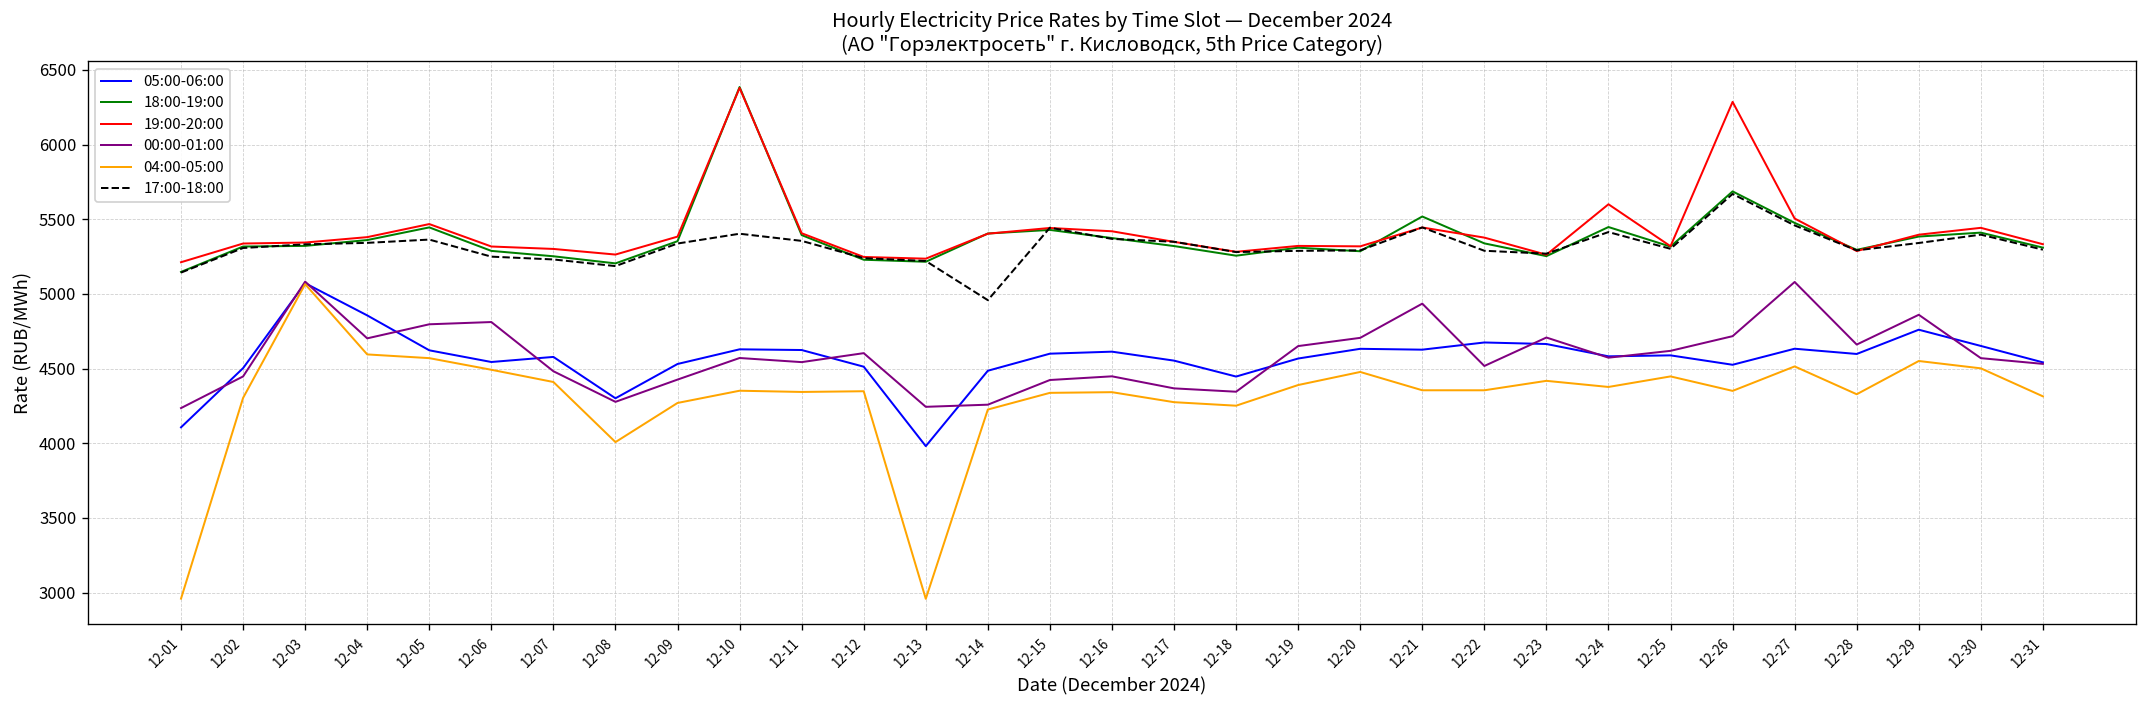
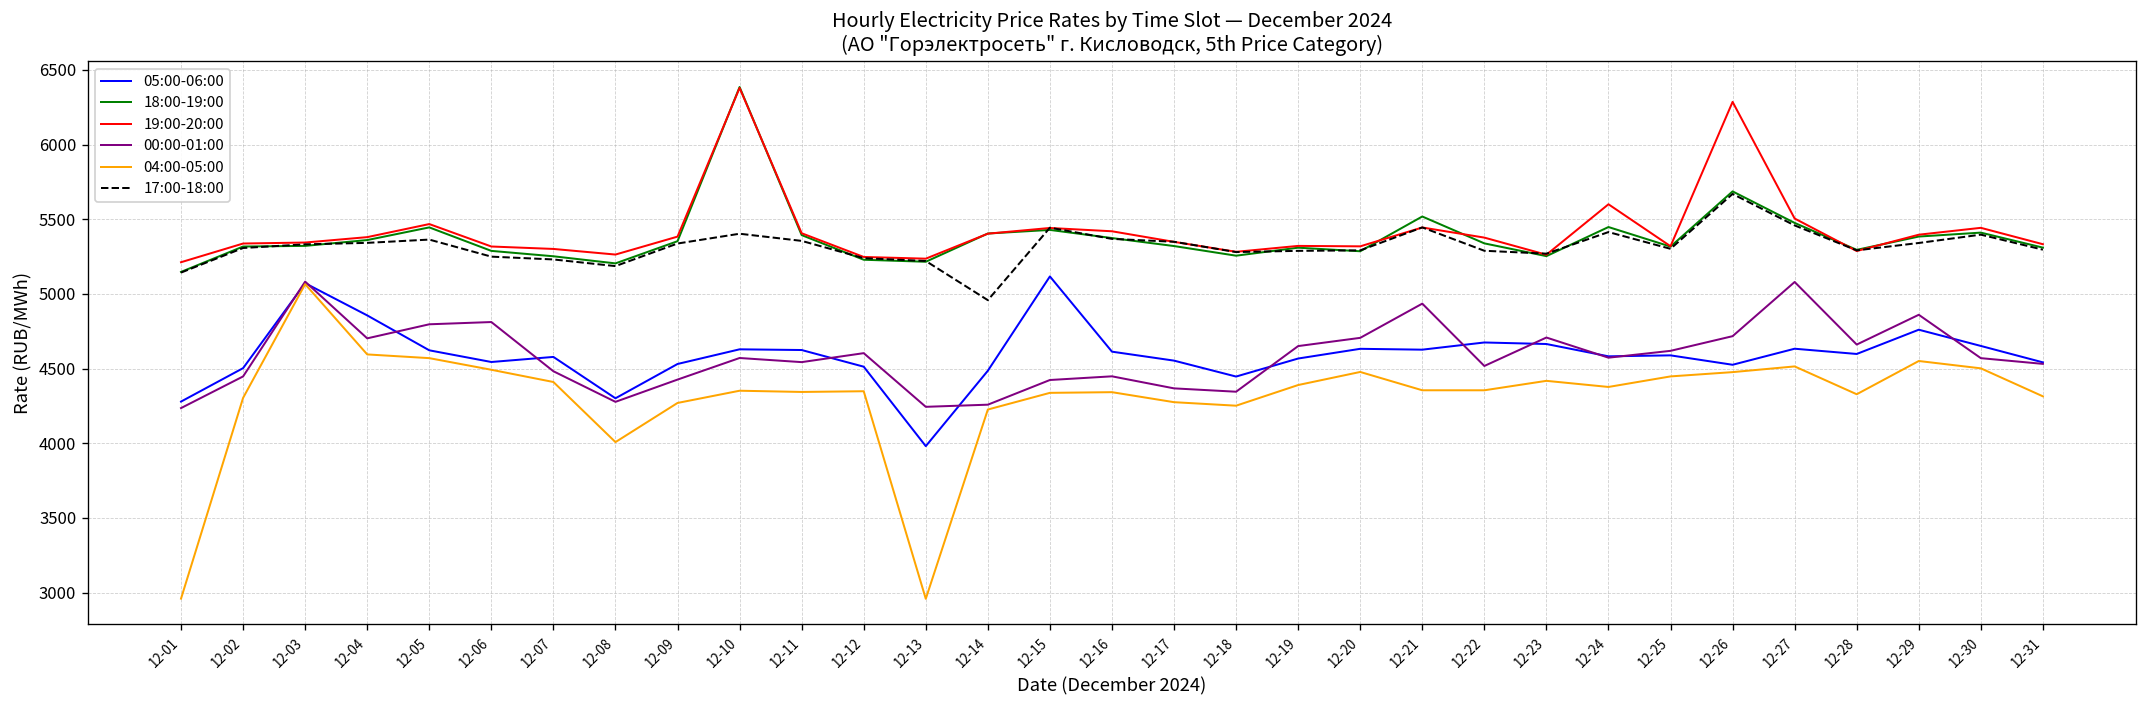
  {
    "05:00-06:00": {
-     "12-01": 4110,
+     "12-01": 4280,
      "12-02": 4500,
      "12-04": 4860,
      "12-05": 4620,
      "12-06": 4540,
      "12-07": 4580,
      "12-08": 4300,
      "12-09": 4530,
      "12-10": 4630,
      "12-11": 4620,
      "12-12": 4510,
      "12-13": 3980,
      "12-14": 4490,
-     "12-15": 4600,
+     "12-15": 5120,
      "12-16": 4610,
      "12-17": 4550,
      "12-18": 4450,
      "12-19": 4570,
      "12-20": 4630,
      "12-21": 4630,
      "12-22": 4680,
      "12-23": 4660,
      "12-25": 4590,
      "12-26": 4530,
      "12-27": 4630,
      "12-28": 4600,
      "12-29": 4760,
      "12-30": 4650
    },
    "18:00-19:00": {
      "12-05": 5450,
      "12-06": 5290,
      "12-07": 5250,
      "12-17": 5320,
      "12-18": 5260,
      "12-21": 5520,
      "12-22": 5340,
      "12-24": 5450
    },
    "19:00-20:00": {
      "12-01": 5210,
      "12-05": 5470,
      "12-06": 5320,
      "12-07": 5300,
      "12-08": 5260,
      "12-09": 5380,
      "12-16": 5420,
      "12-20": 5320,
      "12-22": 5380,
      "12-24": 5600,
      "12-26": 6290,
      "12-27": 5510,
      "12-30": 5440,
      "12-31": 5330
    },
    "00:00-01:00": {
      "12-01": 4240,
      "12-02": 4450,
      "12-04": 4700,
      "12-05": 4800,
      "12-06": 4810,
      "12-07": 4480,
      "12-08": 4280,
      "12-09": 4430,
      "12-10": 4570,
      "12-11": 4540,
      "12-12": 4600,
      "12-13": 4240,
      "12-14": 4260,
      "12-15": 4420,
      "12-16": 4450,
      "12-17": 4370,
      "12-18": 4350,
      "12-19": 4650,
      "12-20": 4710,
      "12-21": 4940,
      "12-22": 4520,
      "12-23": 4710,
      "12-25": 4620,
      "12-26": 4720,
      "12-27": 5080,
      "12-28": 4660,
      "12-29": 4860,
      "12-30": 4570
    },
    "04:00-05:00": {
      "12-01": 2960,
      "12-02": 4300,
      "12-04": 4590,
      "12-05": 4570,
      "12-06": 4490,
      "12-07": 4410,
      "12-08": 4010,
      "12-09": 4270,
      "12-10": 4350,
      "12-11": 4340,
      "12-12": 4350,
      "12-13": 2960,
      "12-14": 4230,
      "12-15": 4340,
      "12-16": 4340,
      "12-17": 4280,
      "12-18": 4250,
      "12-19": 4390,
      "12-20": 4480,
      "12-21": 4350,
      "12-22": 4350,
      "12-23": 4420,
      "12-24": 4380,
      "12-25": 4450,
-     "12-26": 4350,
+     "12-26": 4480,
      "12-27": 4510,
      "12-28": 4330,
      "12-29": 4550,
      "12-30": 4500,
      "12-31": 4310
    },
    "17:00-18:00": {
      "12-05": 5360,
      "12-06": 5250,
      "12-07": 5230,
      "12-10": 5400,
      "12-11": 5360,
      "12-14": 4960,
      "12-19": 5290,
      "12-22": 5290,
      "12-24": 5410,
      "12-29": 5340
    }
  }
